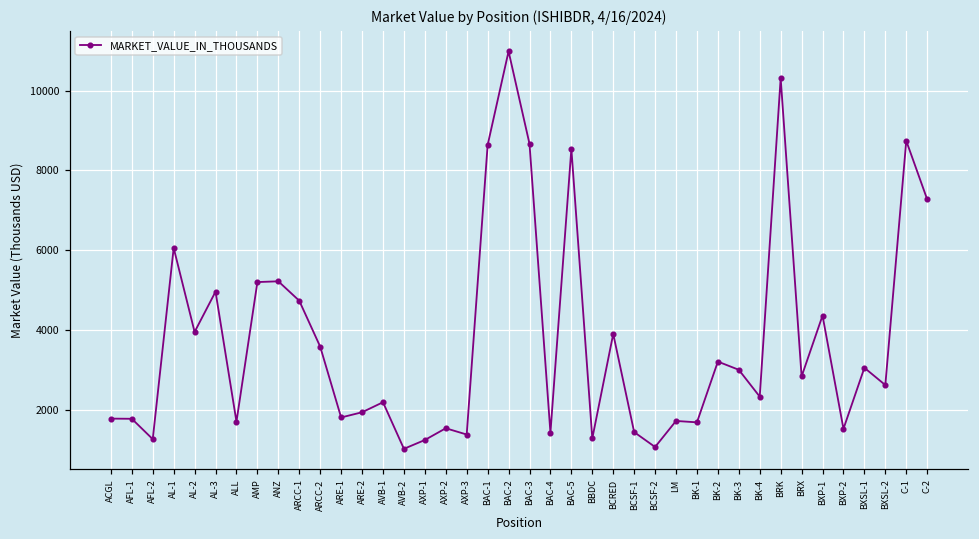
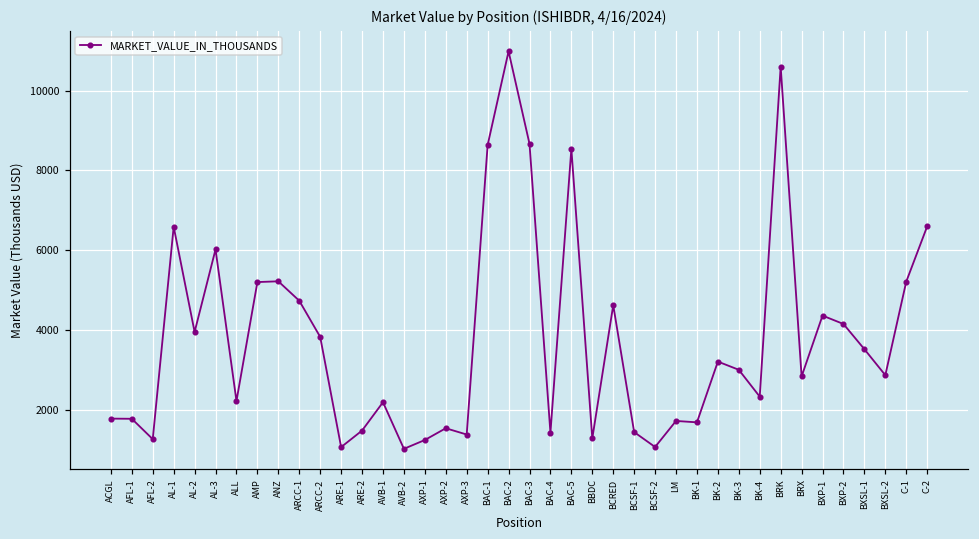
  {
    "ACGL": 1800,
    "AFL-1": 1800,
    "AFL-2": 1300,
-   "AL-1": 6100,
+   "AL-1": 6600,
    "AL-2": 4000,
-   "AL-3": 5000,
-   "ALL": 1700,
+   "AL-3": 6000,
+   "ALL": 2200,
    "AMP": 5200,
    "ANZ": 5200,
    "ARCC-1": 4700,
-   "ARCC-2": 3600,
-   "ARE-1": 1800,
-   "ARE-2": 2000,
+   "ARCC-2": 3800,
+   "ARE-1": 1100,
+   "ARE-2": 1500,
    "AVB-1": 2200,
    "AVB-2": 1000,
    "AXP-1": 1300,
    "AXP-2": 1600,
    "AXP-3": 1400,
    "BAC-1": 8600,
    "BAC-2": 11000,
    "BAC-3": 8700,
    "BAC-4": 1400,
    "BAC-5": 8500,
    "BBDC": 1300,
-   "BCRED": 3900,
+   "BCRED": 4600,
    "BCSF-1": 1500,
    "BCSF-2": 1100,
    "LM": 1700,
    "BK-1": 1700,
    "BK-2": 3200,
    "BK-3": 3000,
    "BK-4": 2300,
-   "BRK": 10300,
+   "BRK": 10600,
    "BRX": 2800,
    "BXP-1": 4400,
-   "BXP-2": 1500,
-   "BXSL-1": 3100,
-   "BXSL-2": 2600,
-   "C-1": 8700,
-   "C-2": 7300
+   "BXP-2": 4200,
+   "BXSL-1": 3500,
+   "BXSL-2": 2900,
+   "C-1": 5200,
+   "C-2": 6600
  }
